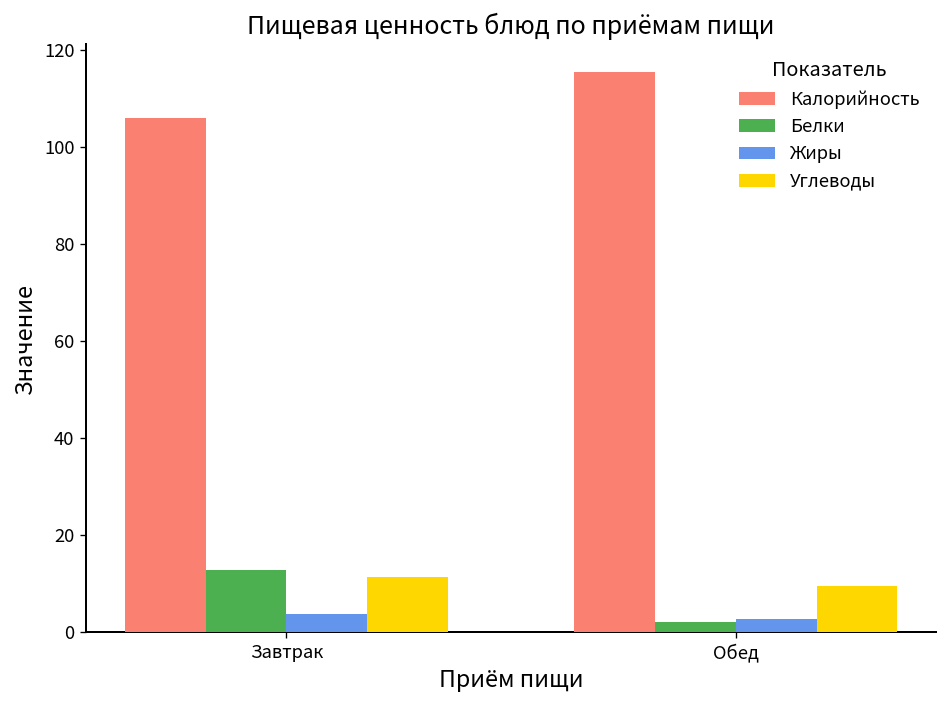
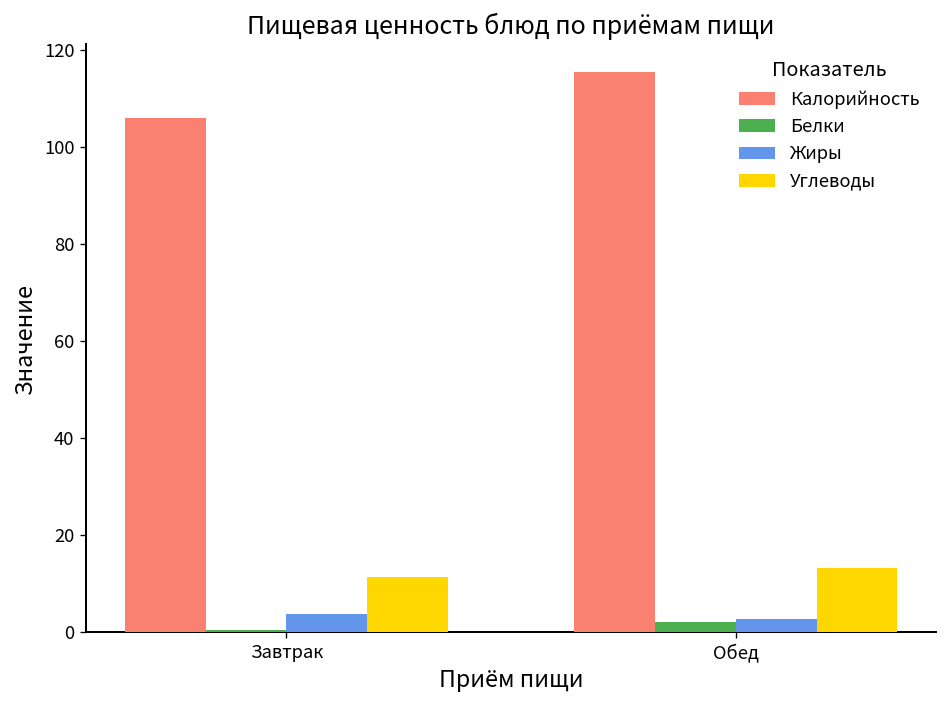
  {
    "Калорийность": {
      "Завтрак": 106,
      "Обед": 115
    },
    "Белки": {
-     "Завтрак": 13,
+     "Завтрак": 0,
      "Обед": 2
    },
    "Жиры": {
      "Завтрак": 4,
      "Обед": 3
    },
    "Углеводы": {
      "Завтрак": 11,
-     "Обед": 9
+     "Обед": 13
    }
  }
